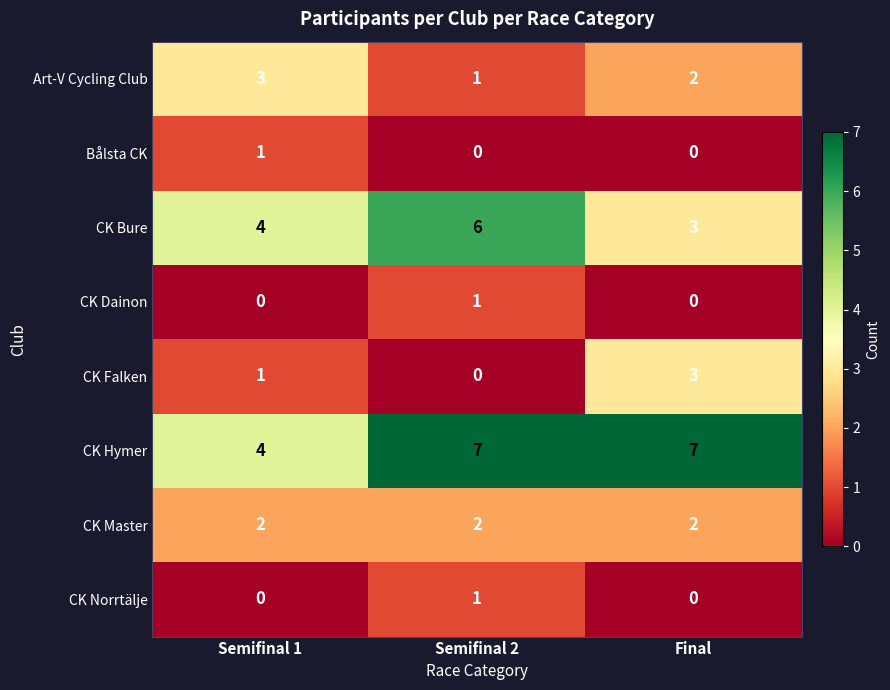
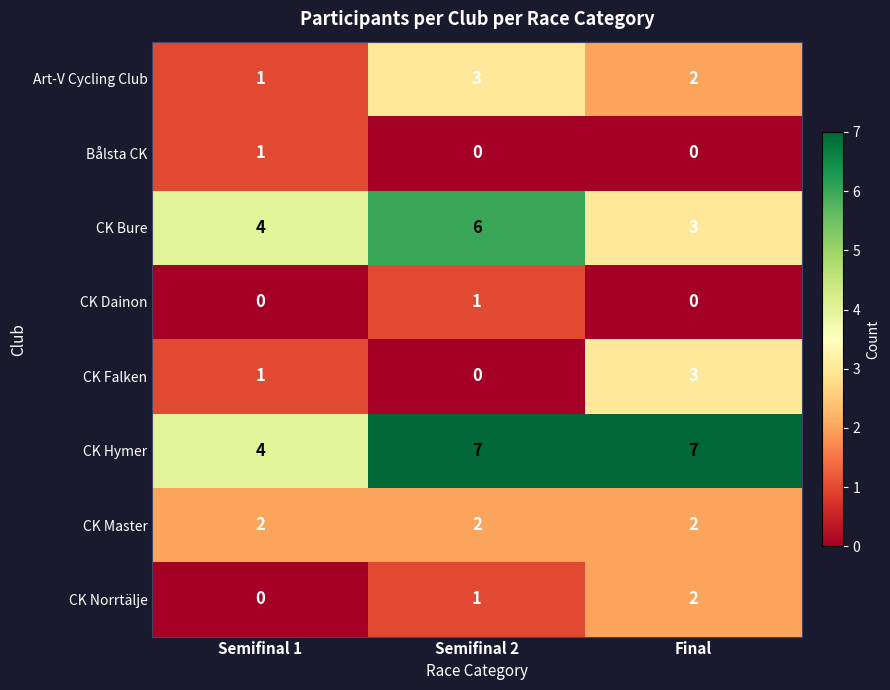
  {
    "Art-V Cycling Club": {
-     "Semifinal 1": 3,
-     "Semifinal 2": 1,
+     "Semifinal 1": 1,
+     "Semifinal 2": 3,
      "Final": 2
    },
    "Bålsta CK": {
      "Semifinal 1": 1,
      "Semifinal 2": 0,
      "Final": 0
    },
    "CK Bure": {
      "Semifinal 1": 4,
      "Semifinal 2": 6,
      "Final": 3
    },
    "CK Dainon": {
      "Semifinal 1": 0,
      "Semifinal 2": 1,
      "Final": 0
    },
    "CK Falken": {
      "Semifinal 1": 1,
      "Semifinal 2": 0,
      "Final": 3
    },
    "CK Hymer": {
      "Semifinal 1": 4,
      "Semifinal 2": 7,
      "Final": 7
    },
    "CK Master": {
      "Semifinal 1": 2,
      "Semifinal 2": 2,
      "Final": 2
    },
    "CK Norrtälje": {
      "Semifinal 1": 0,
      "Semifinal 2": 1,
-     "Final": 0
+     "Final": 2
    }
  }
